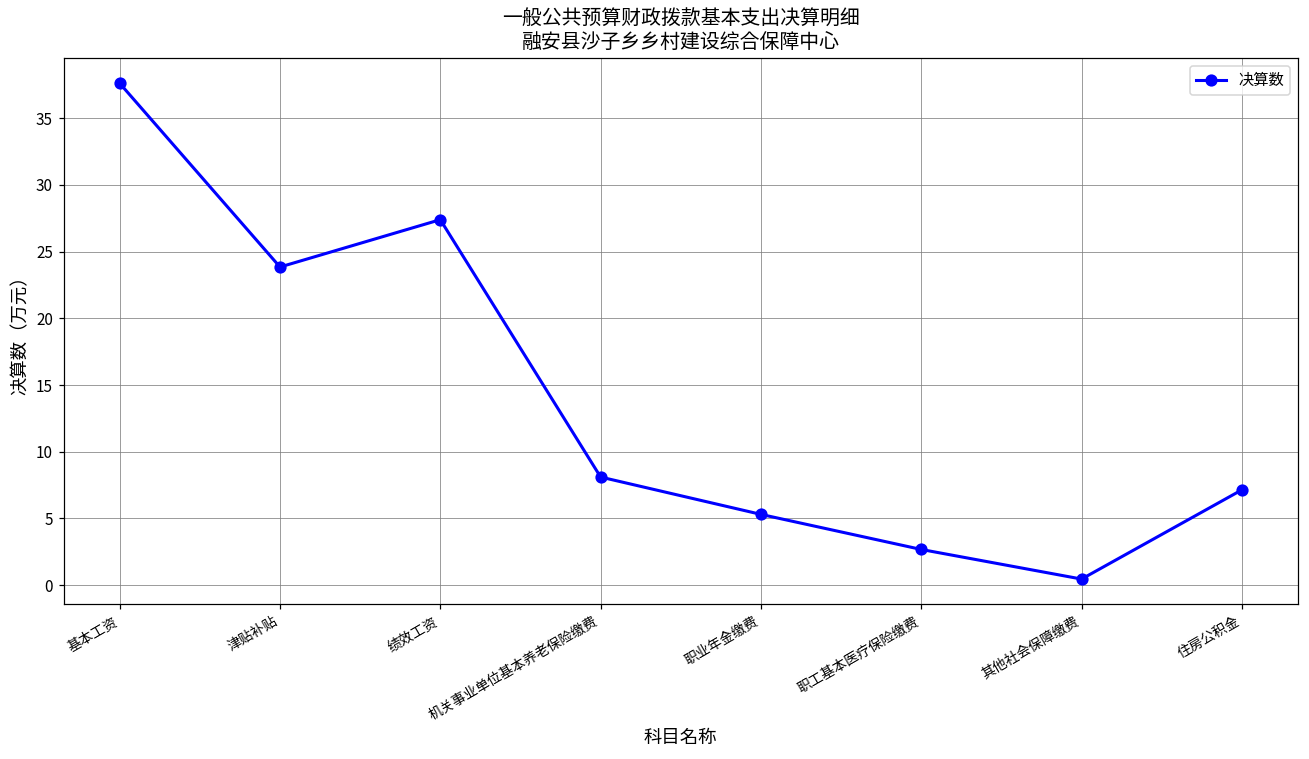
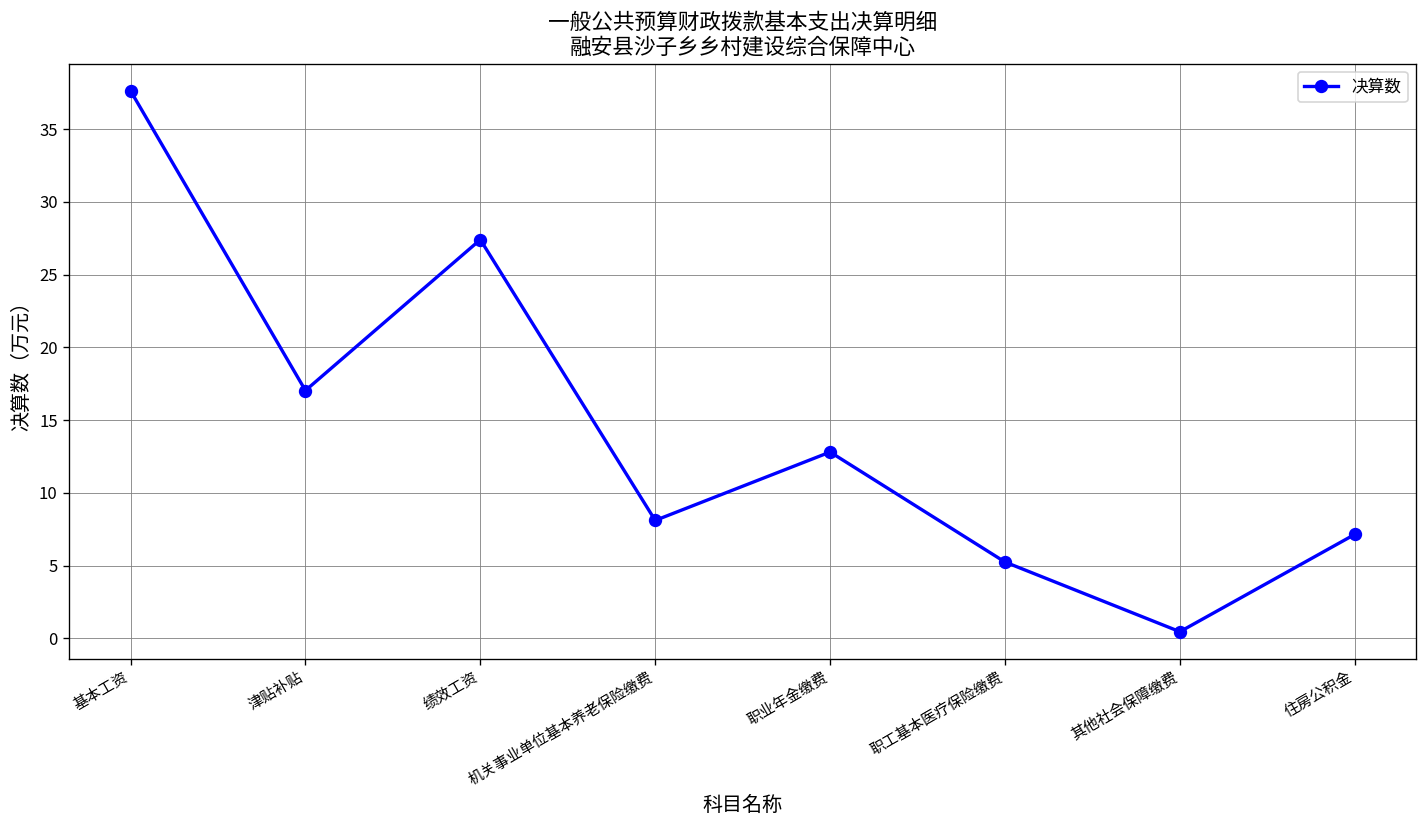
  {
    "基本工资": 37.6,
-   "津贴补贴": 23.9,
+   "津贴补贴": 17.0,
    "绩效工资": 27.4,
    "机关事业单位基本养老保险缴费": 8.1,
-   "职业年金缴费": 5.3,
-   "职工基本医疗保险缴费": 2.7,
+   "职业年金缴费": 12.8,
+   "职工基本医疗保险缴费": 5.2,
    "其他社会保障缴费": 0.5,
    "住房公积金": 7.1
  }
